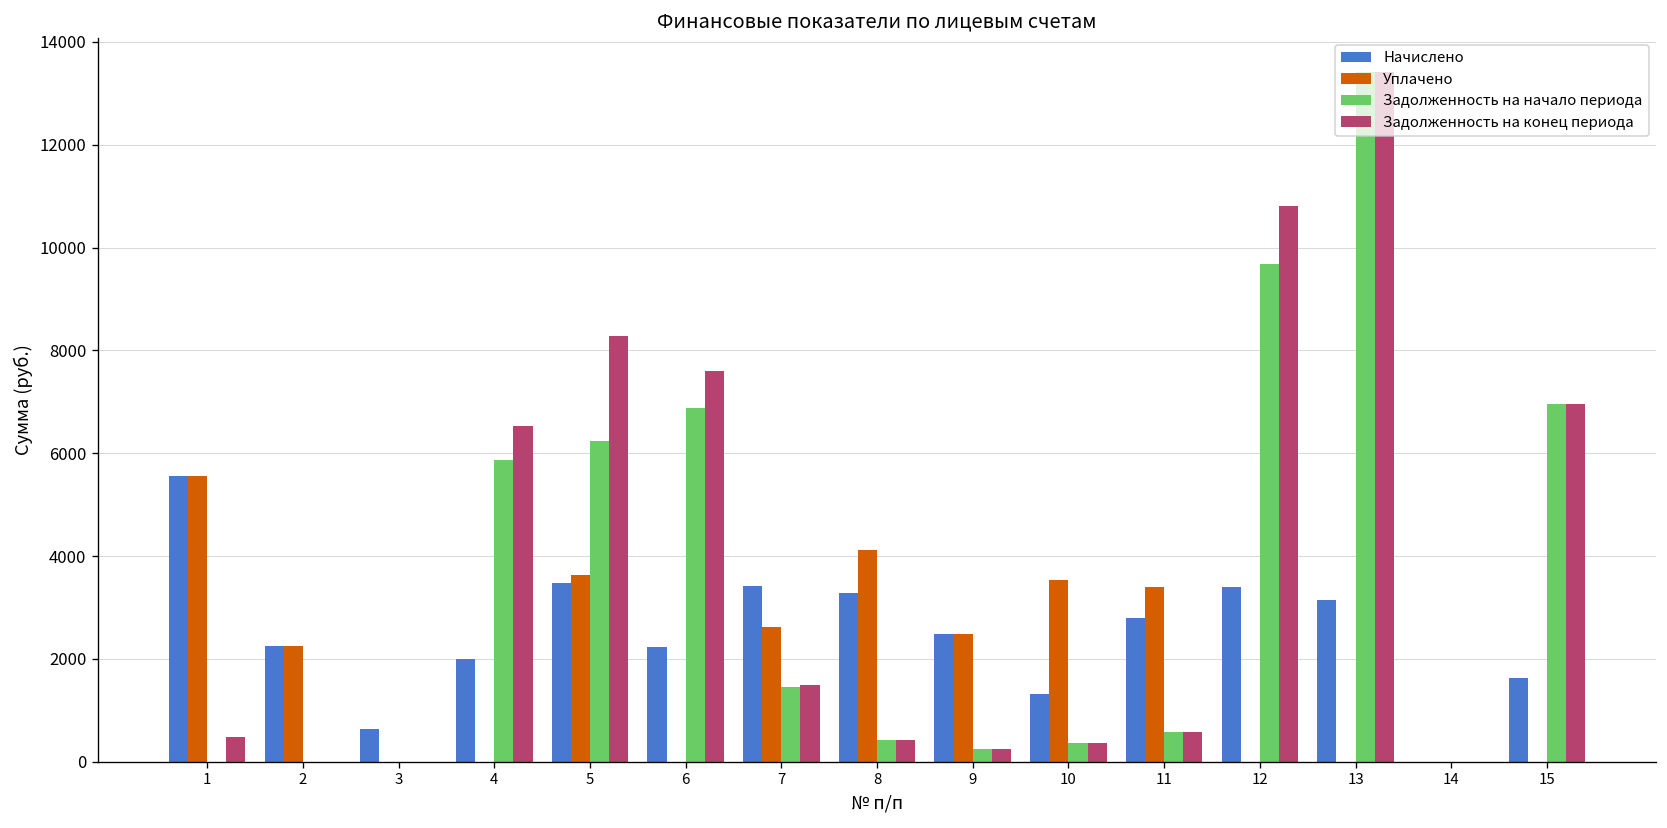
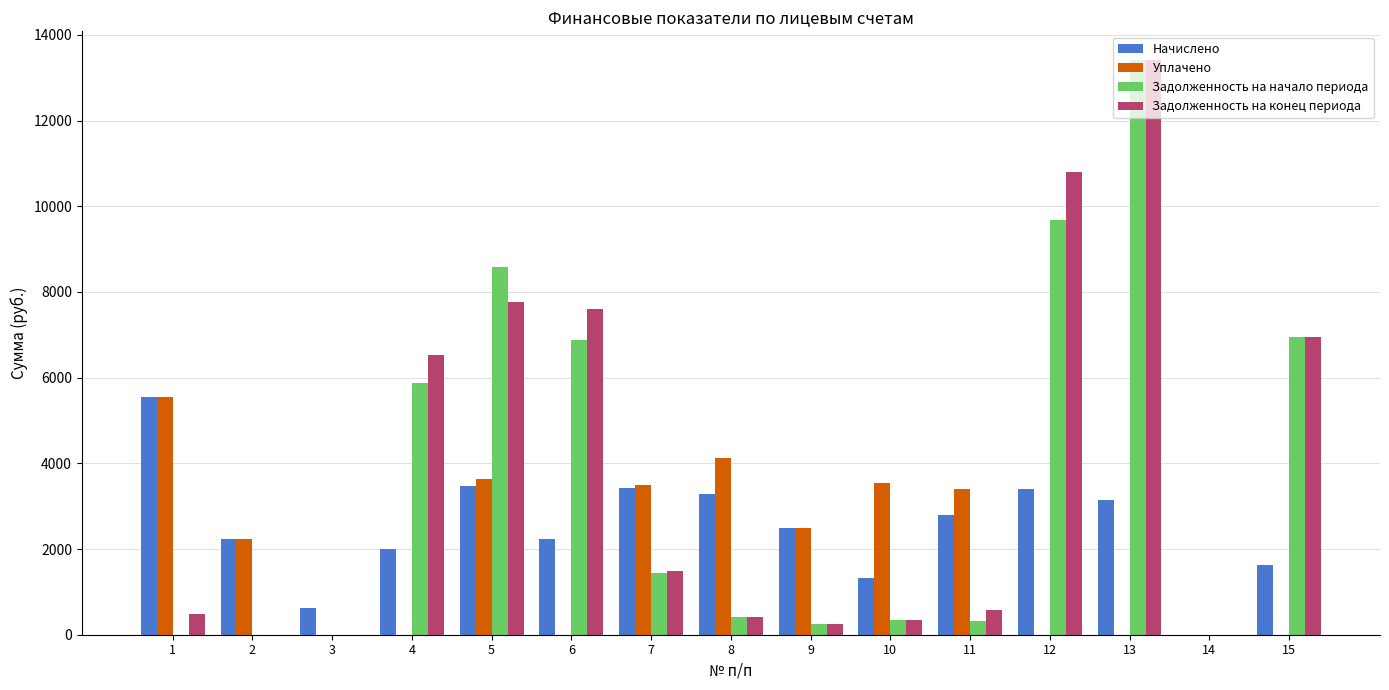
  {
    "Начислено": {
      "1": 5600,
      "2": 2200,
      "3": 600,
      "4": 2000,
      "5": 3500,
      "6": 2200,
      "7": 3400,
      "8": 3300,
      "9": 2500,
      "10": 1300,
      "11": 2800,
      "12": 3400,
      "13": 3200,
      "14": 0,
      "15": 1600
    },
    "Уплачено": {
      "1": 5600,
      "2": 2200,
      "3": 0,
      "4": 0,
      "5": 3600,
      "6": 0,
-     "7": 2600,
+     "7": 3500,
      "8": 4100,
      "9": 2500,
      "10": 3500,
      "11": 3400,
      "12": 0,
      "13": 0,
      "14": 0,
      "15": 0
    },
    "Задолженность на начало периода": {
      "1": 0,
      "2": 0,
      "3": 0,
      "4": 5900,
-     "5": 6200,
+     "5": 8600,
      "6": 6900,
      "7": 1400,
      "8": 400,
      "9": 300,
      "10": 400,
-     "11": 600,
+     "11": 300,
      "12": 9700,
      "14": 0,
      "15": 7000
    },
    "Задолженность на конец периода": {
      "1": 500,
      "2": 0,
      "3": 0,
      "4": 6500,
-     "5": 8300,
+     "5": 7800,
      "6": 7600,
      "7": 1500,
      "8": 400,
      "9": 300,
      "10": 400,
      "11": 600,
      "12": 10800,
      "14": 0,
      "15": 7000
    }
  }
